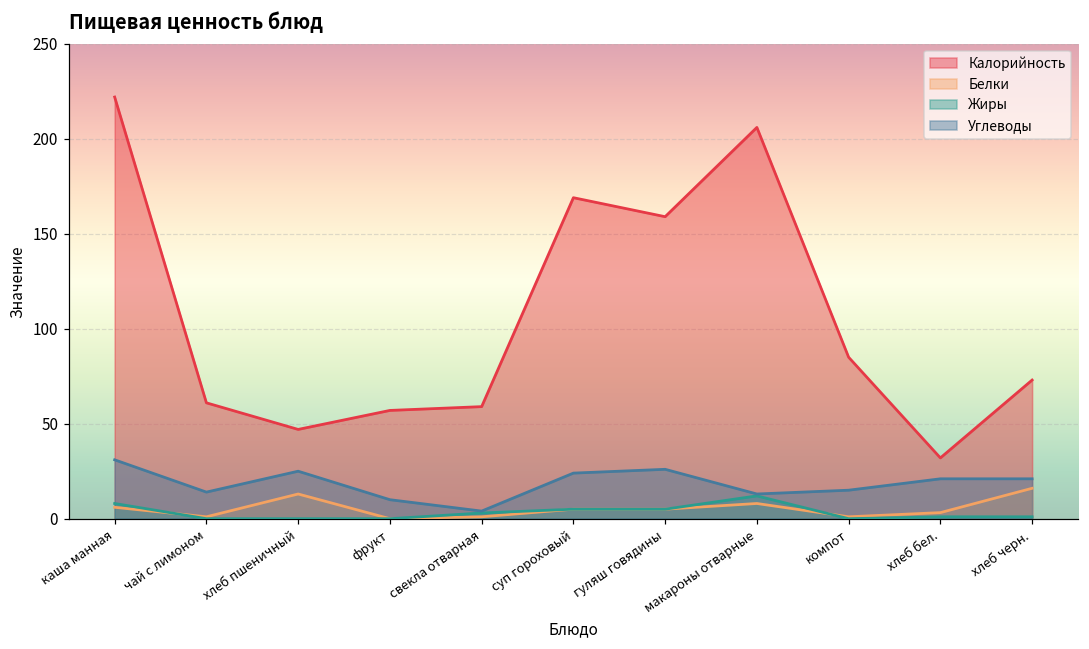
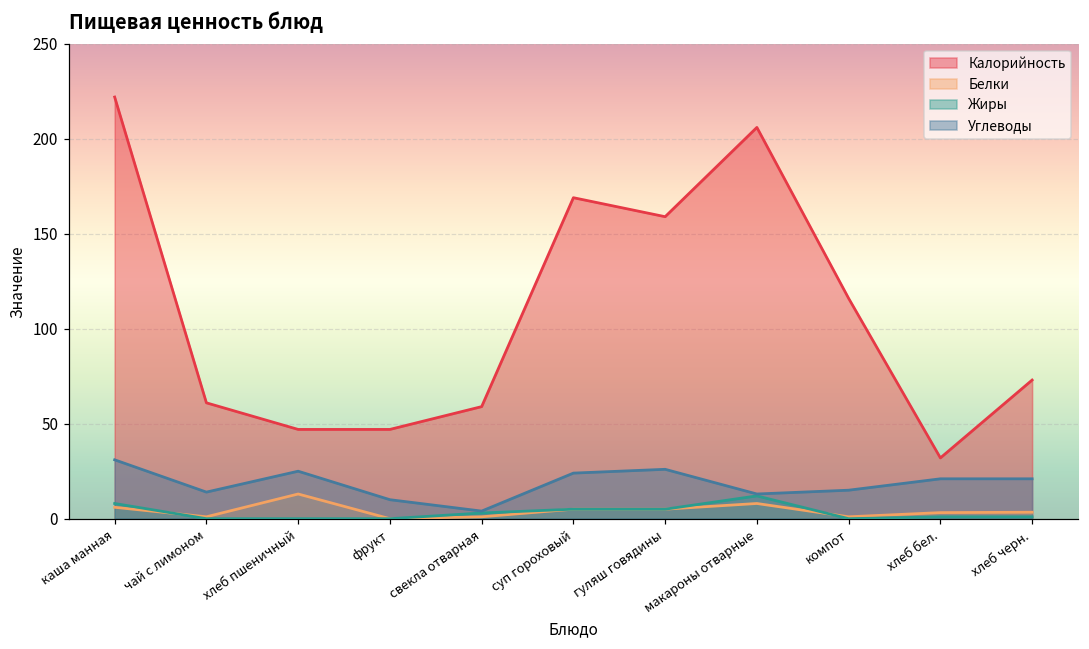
  {
    "Калорийность": {
      "каша манная": 222,
      "чай с лимоном": 61,
      "хлеб пшеничный": 47,
-     "фрукт": 57,
+     "фрукт": 47,
      "свекла отварная": 59,
      "суп гороховый": 169,
      "гуляш говядины": 159,
      "макароны отварные": 206,
-     "компот": 85,
+     "компот": 116,
      "хлеб бел.": 32,
      "хлеб черн.": 73
    },
    "Белки": {
      "каша манная": 6,
      "хлеб пшеничный": 13,
      "свекла отварная": 1,
      "макароны отварные": 8,
      "хлеб бел.": 3,
-     "хлеб черн.": 16
+     "хлеб черн.": 3
    }
  }
